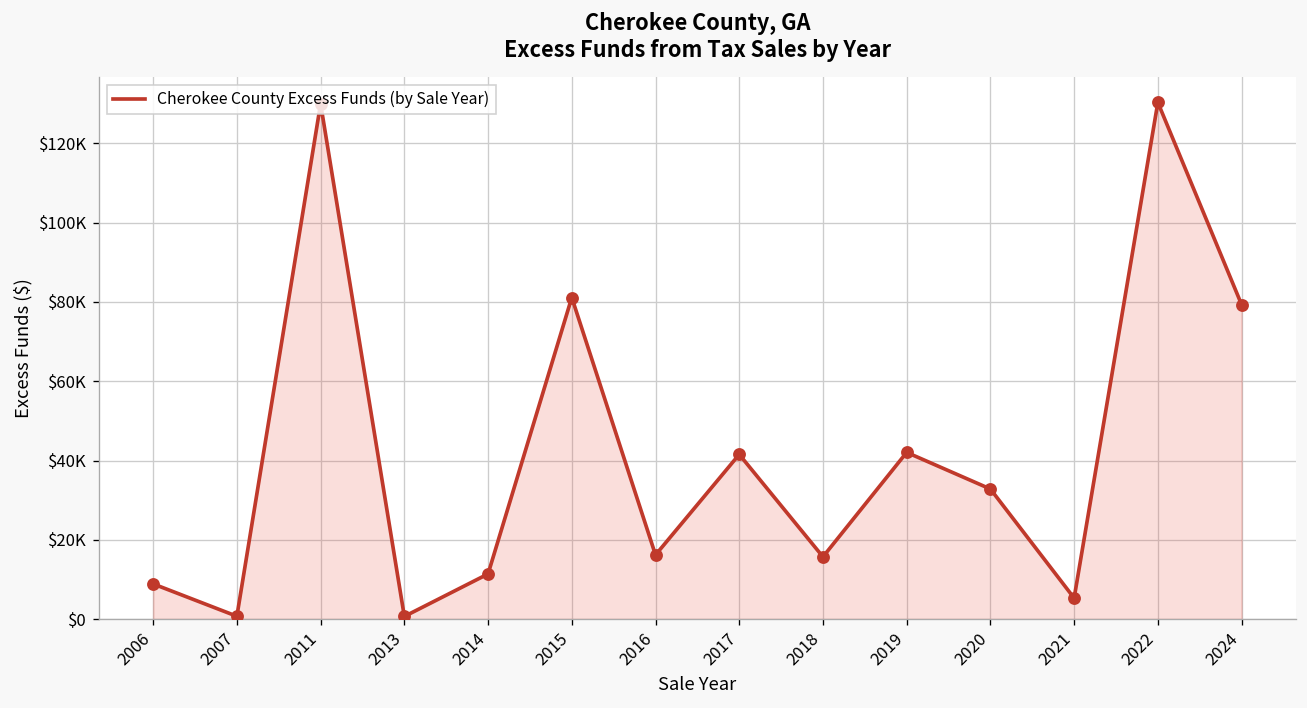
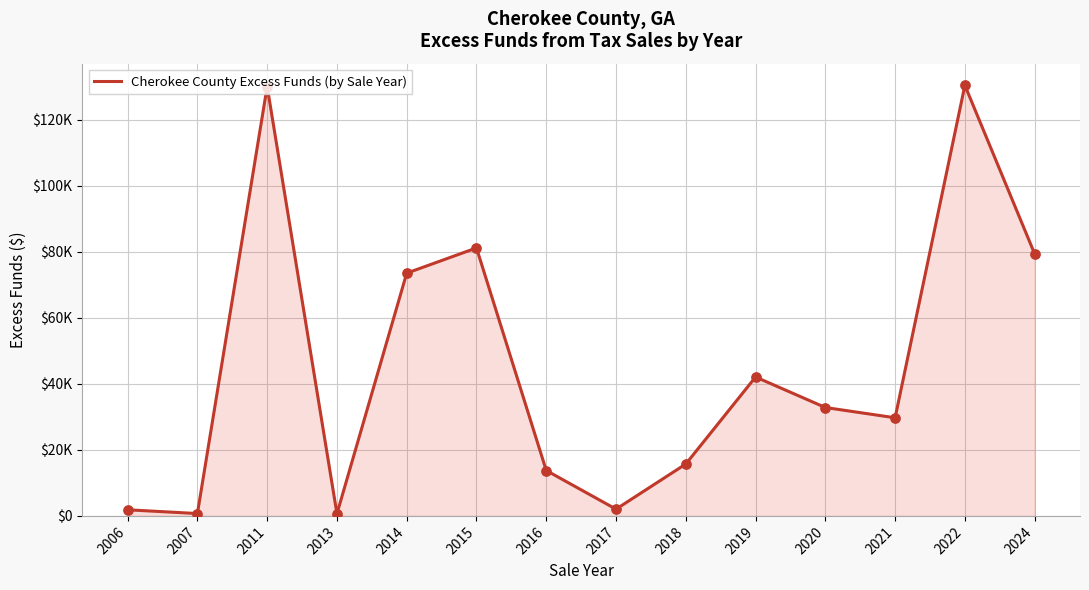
  {
-   "2006": "$9000",
+   "2006": "$2000",
    "2007": "$1000",
    "2013": "$1000",
-   "2014": "$11000",
+   "2014": "$73000",
    "2015": "$81000",
-   "2016": "$16000",
-   "2017": "$42000",
+   "2016": "$14000",
+   "2017": "$2000",
    "2018": "$16000",
    "2019": "$42000",
    "2020": "$33000",
-   "2021": "$5000",
+   "2021": "$30000",
    "2022": "$130000",
    "2024": "$79000"
  }
